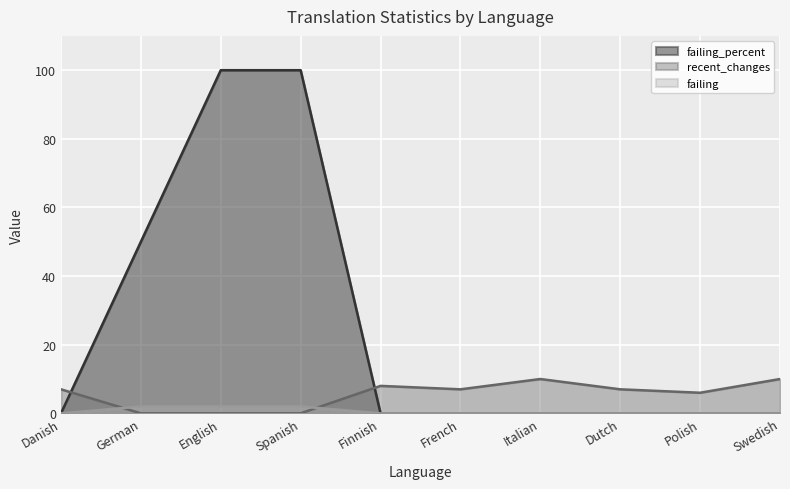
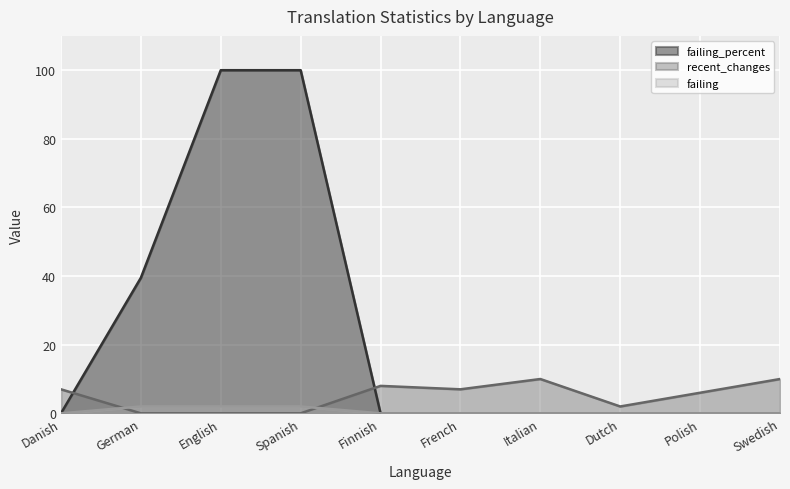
  {
    "failing_percent": {
-     "German": 50,
+     "German": 40,
      "English": 100,
      "Spanish": 100
    },
    "recent_changes": {
      "Danish": 7,
      "German": 0,
      "English": 0,
      "Spanish": 0,
      "Finnish": 8,
      "French": 7,
      "Italian": 10,
-     "Dutch": 7,
+     "Dutch": 2,
      "Polish": 6,
      "Swedish": 10
    },
    "failing": {
      "German": 2,
      "English": 2,
      "Spanish": 2
    }
  }
